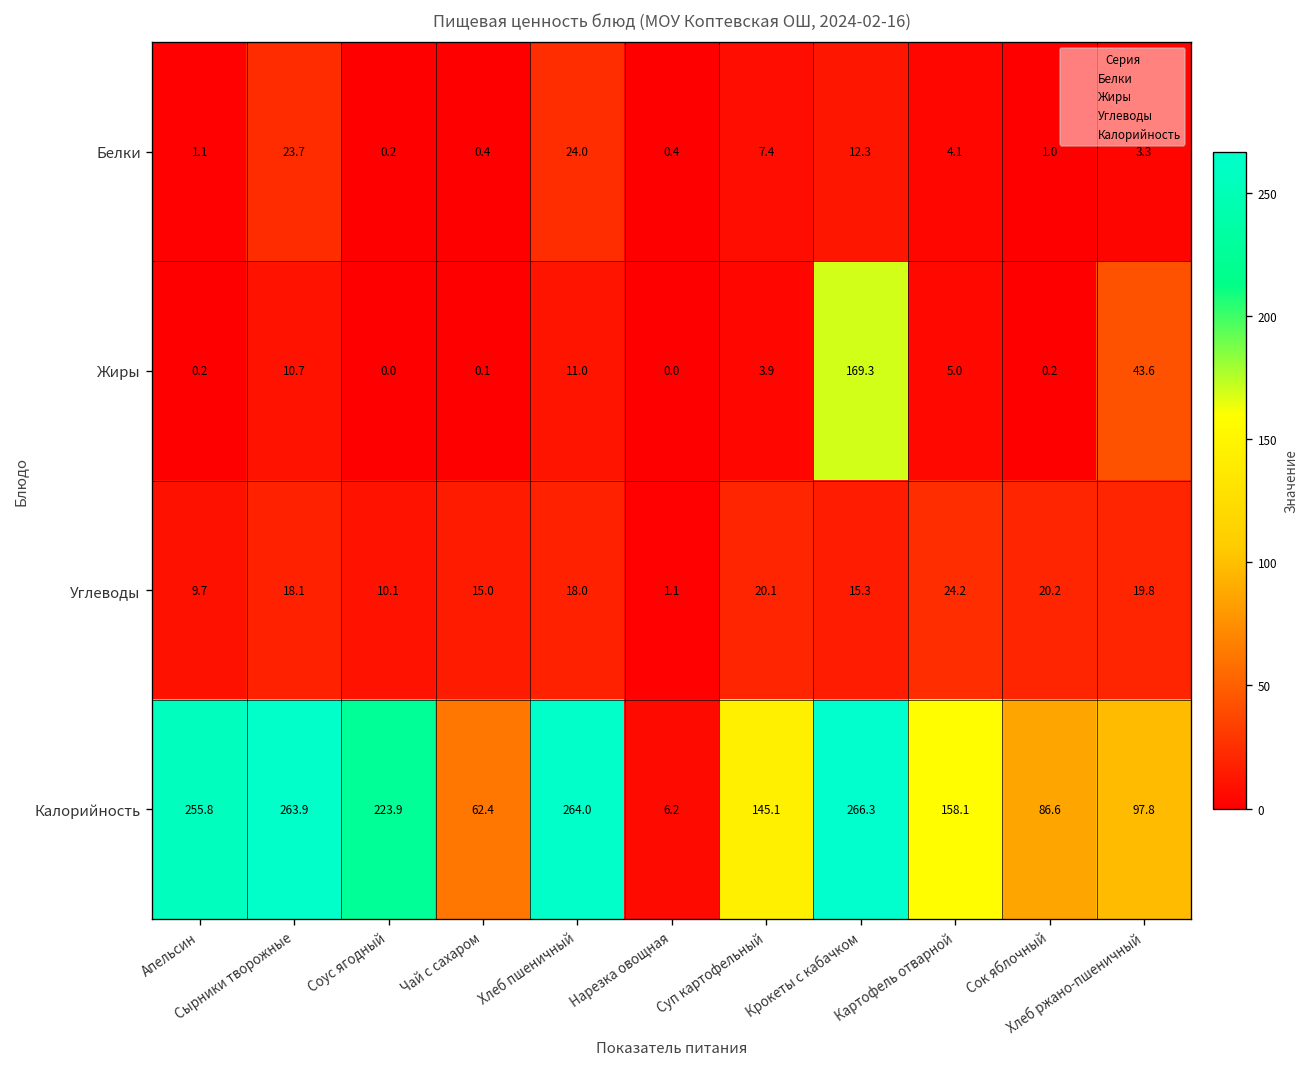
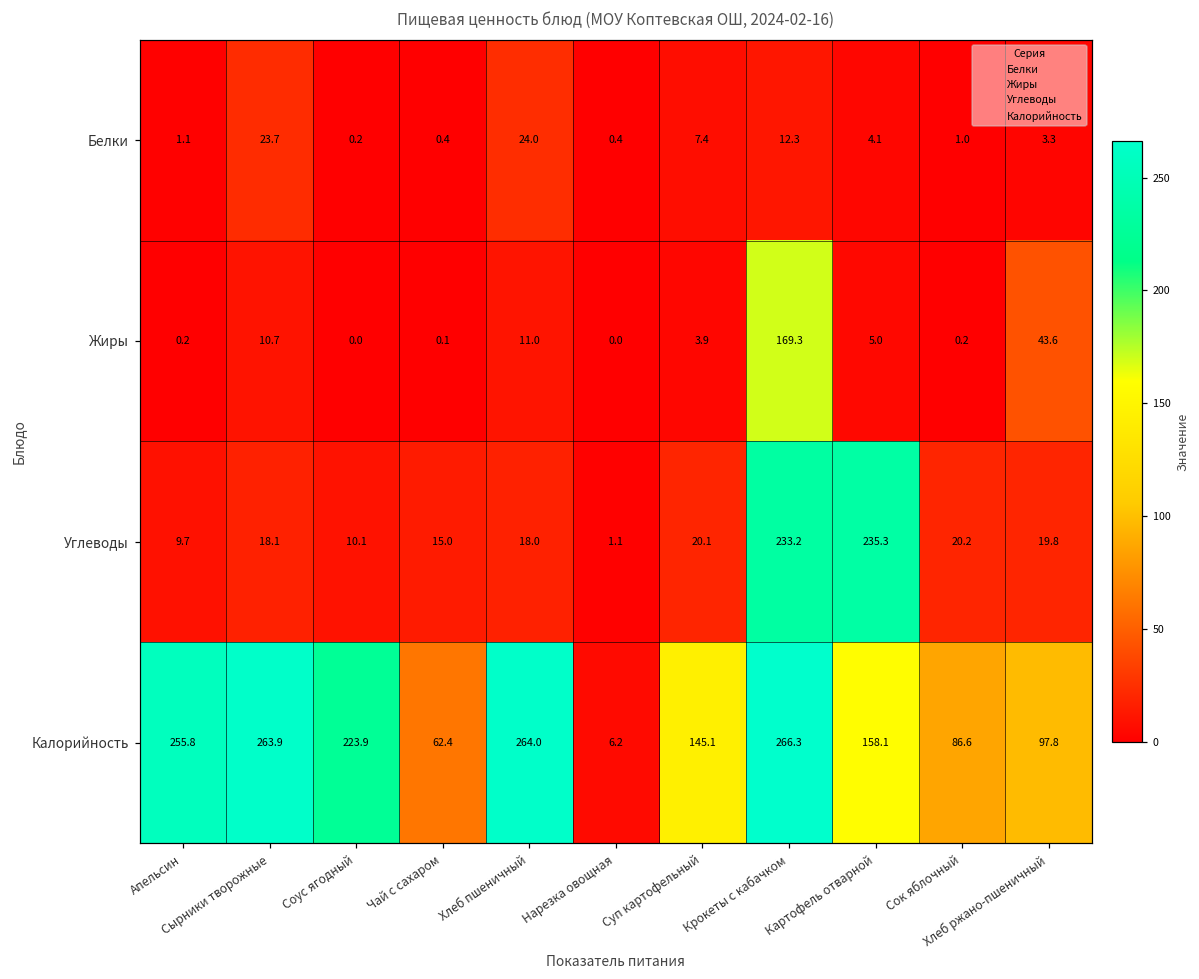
  {
    "Белки": {
      "Апельсин": 1.1,
      "Сырники творожные": 23.7,
      "Соус ягодный": 0.2,
      "Чай с сахаром": 0.4,
      "Хлеб пшеничный": 24.0,
      "Нарезка овощная": 0.4,
      "Суп картофельный": 7.4,
      "Крокеты с кабачком": 12.3,
      "Картофель отварной": 4.1,
      "Сок яблочный": 1.0,
      "Хлеб ржано-пшеничный": 3.3
    },
    "Жиры": {
      "Апельсин": 0.2,
      "Сырники творожные": 10.7,
      "Соус ягодный": 0.0,
      "Чай с сахаром": 0.1,
      "Хлеб пшеничный": 11.0,
      "Нарезка овощная": 0.0,
      "Суп картофельный": 3.9,
      "Крокеты с кабачком": 169.3,
      "Картофель отварной": 5.0,
      "Сок яблочный": 0.2,
      "Хлеб ржано-пшеничный": 43.6
    },
    "Углеводы": {
      "Апельсин": 9.7,
      "Сырники творожные": 18.1,
      "Соус ягодный": 10.1,
      "Чай с сахаром": 15.0,
      "Хлеб пшеничный": 18.0,
      "Нарезка овощная": 1.1,
      "Суп картофельный": 20.1,
-     "Крокеты с кабачком": 15.3,
-     "Картофель отварной": 24.2,
+     "Крокеты с кабачком": 233.2,
+     "Картофель отварной": 235.3,
      "Сок яблочный": 20.2,
      "Хлеб ржано-пшеничный": 19.8
    },
    "Калорийность": {
      "Апельсин": 255.8,
      "Сырники творожные": 263.9,
      "Соус ягодный": 223.9,
      "Чай с сахаром": 62.4,
      "Хлеб пшеничный": 264.0,
      "Нарезка овощная": 6.2,
      "Суп картофельный": 145.1,
      "Крокеты с кабачком": 266.3,
      "Картофель отварной": 158.1,
      "Сок яблочный": 86.6,
      "Хлеб ржано-пшеничный": 97.8
    }
  }
